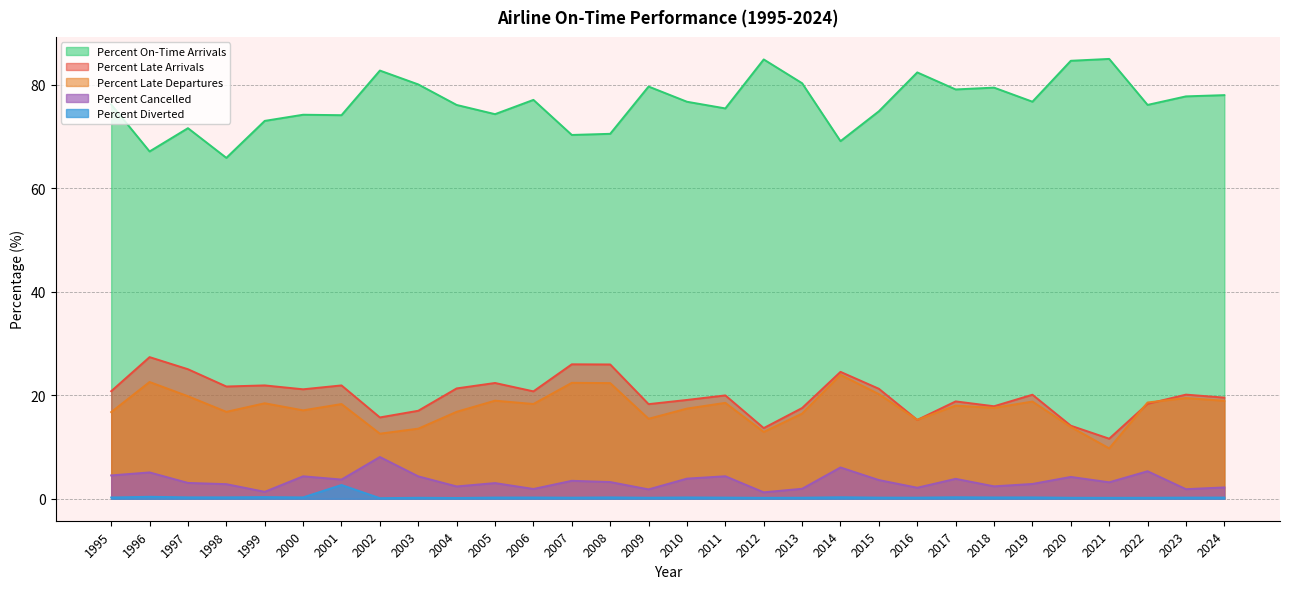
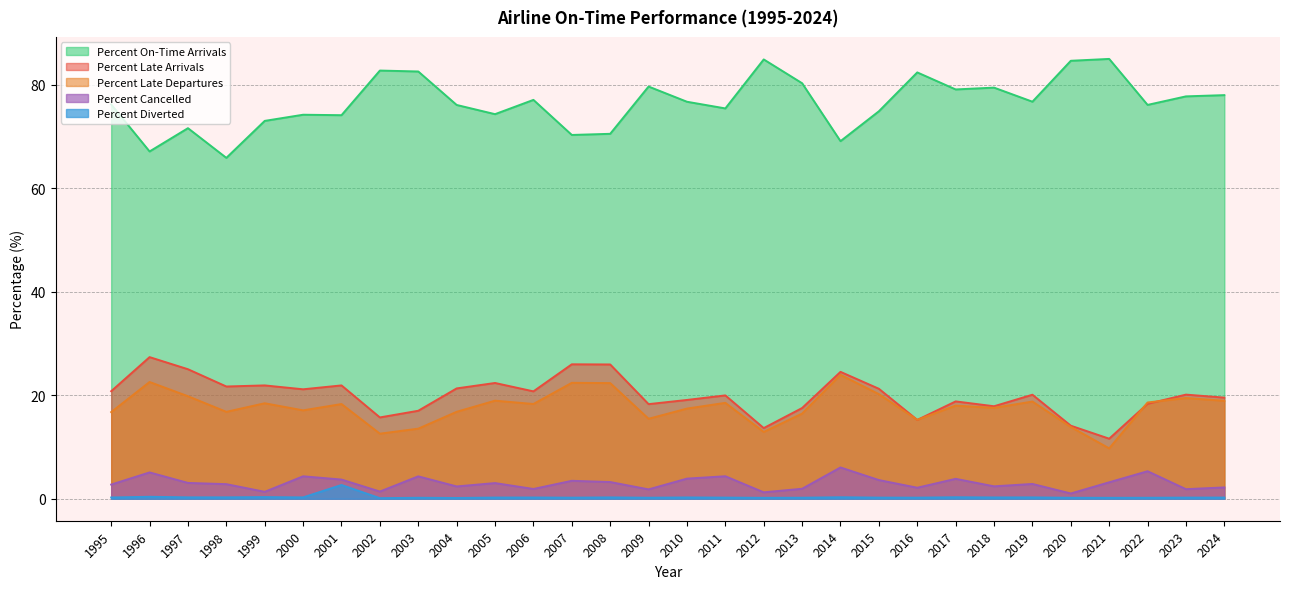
  {
    "Percent On-Time Arrivals": {
      "1996": 67,
      "1997": 72,
      "1998": 66,
      "1999": 73,
      "2000": 74,
      "2001": 74,
      "2002": 83,
-     "2003": 80,
+     "2003": 83,
      "2004": 76,
      "2005": 74,
      "2006": 77,
      "2007": 70,
      "2008": 71,
      "2009": 80,
      "2010": 77,
      "2011": 75,
      "2012": 85,
      "2013": 80,
      "2014": 69,
      "2015": 75,
      "2016": 82,
      "2017": 79,
      "2018": 79,
      "2019": 77,
      "2020": 85,
      "2021": 85,
      "2022": 76,
      "2023": 78,
      "2024": 78
    },
    "Percent Cancelled": {
-     "1995": 5,
+     "1995": 3,
      "1996": 5,
      "1997": 3,
      "1998": 3,
      "1999": 1,
      "2000": 4,
      "2001": 4,
-     "2002": 8,
+     "2002": 1,
      "2003": 4,
      "2004": 2,
      "2005": 3,
      "2006": 2,
      "2007": 3,
      "2008": 3,
      "2009": 2,
      "2010": 4,
      "2011": 4,
      "2012": 1,
      "2013": 2,
      "2014": 6,
      "2015": 4,
      "2016": 2,
      "2017": 4,
      "2018": 2,
      "2019": 3,
-     "2020": 4,
+     "2020": 1,
      "2021": 3,
      "2022": 5,
      "2023": 2,
      "2024": 2
    },
    "Percent Diverted": {
      "1995": 0,
      "1996": 0,
      "1997": 0,
      "1998": 0,
      "1999": 0,
      "2000": 0,
      "2001": 3,
      "2002": 0,
      "2003": 0,
      "2004": 0,
      "2005": 0,
      "2006": 0,
      "2007": 0,
      "2008": 0,
      "2009": 0,
      "2010": 0,
      "2011": 0,
      "2012": 0,
      "2013": 0,
      "2014": 0,
      "2015": 0,
      "2016": 0,
      "2017": 0,
      "2018": 0,
      "2019": 0,
      "2020": 0,
      "2021": 0,
      "2022": 0,
      "2023": 0,
      "2024": 0
    }
  }
